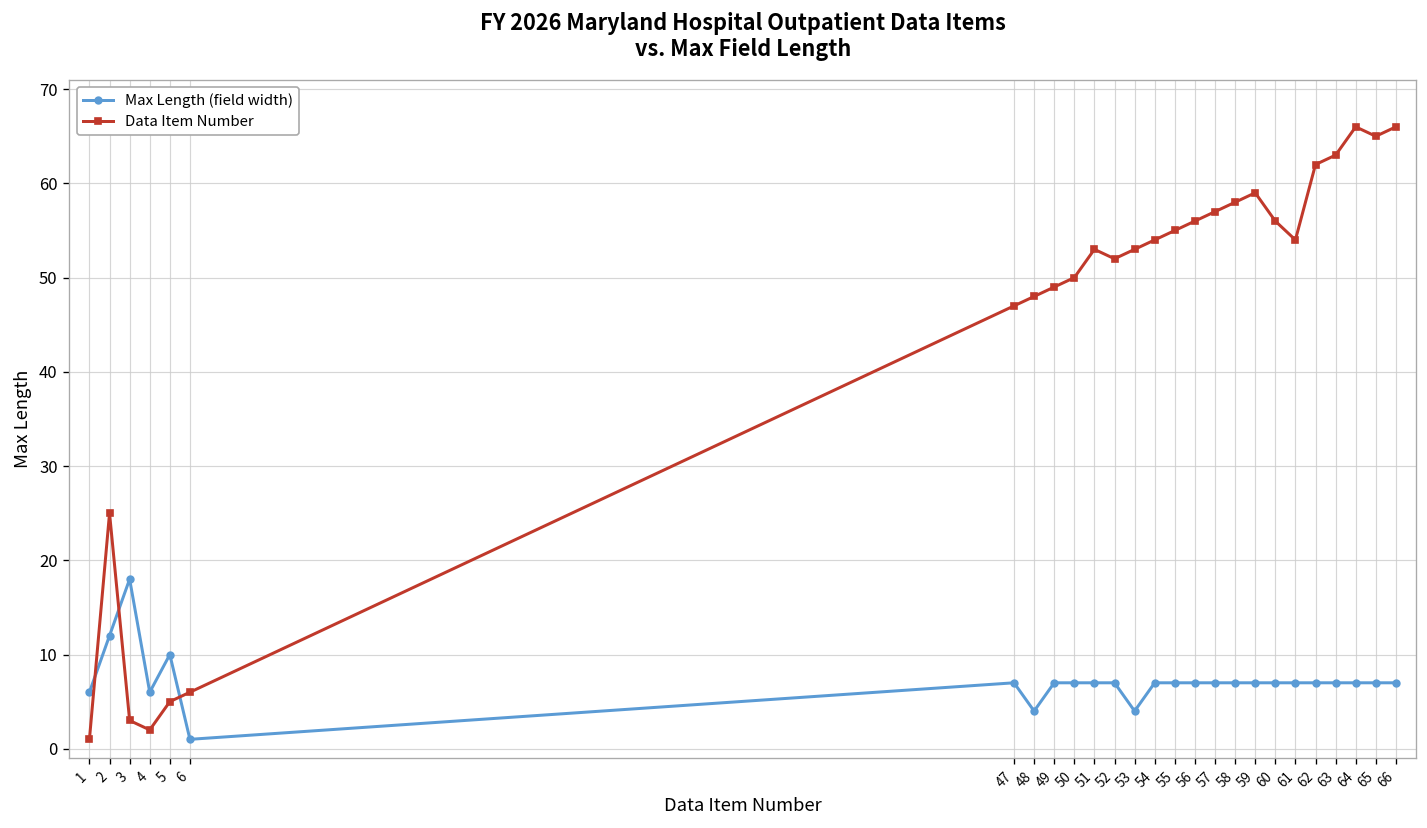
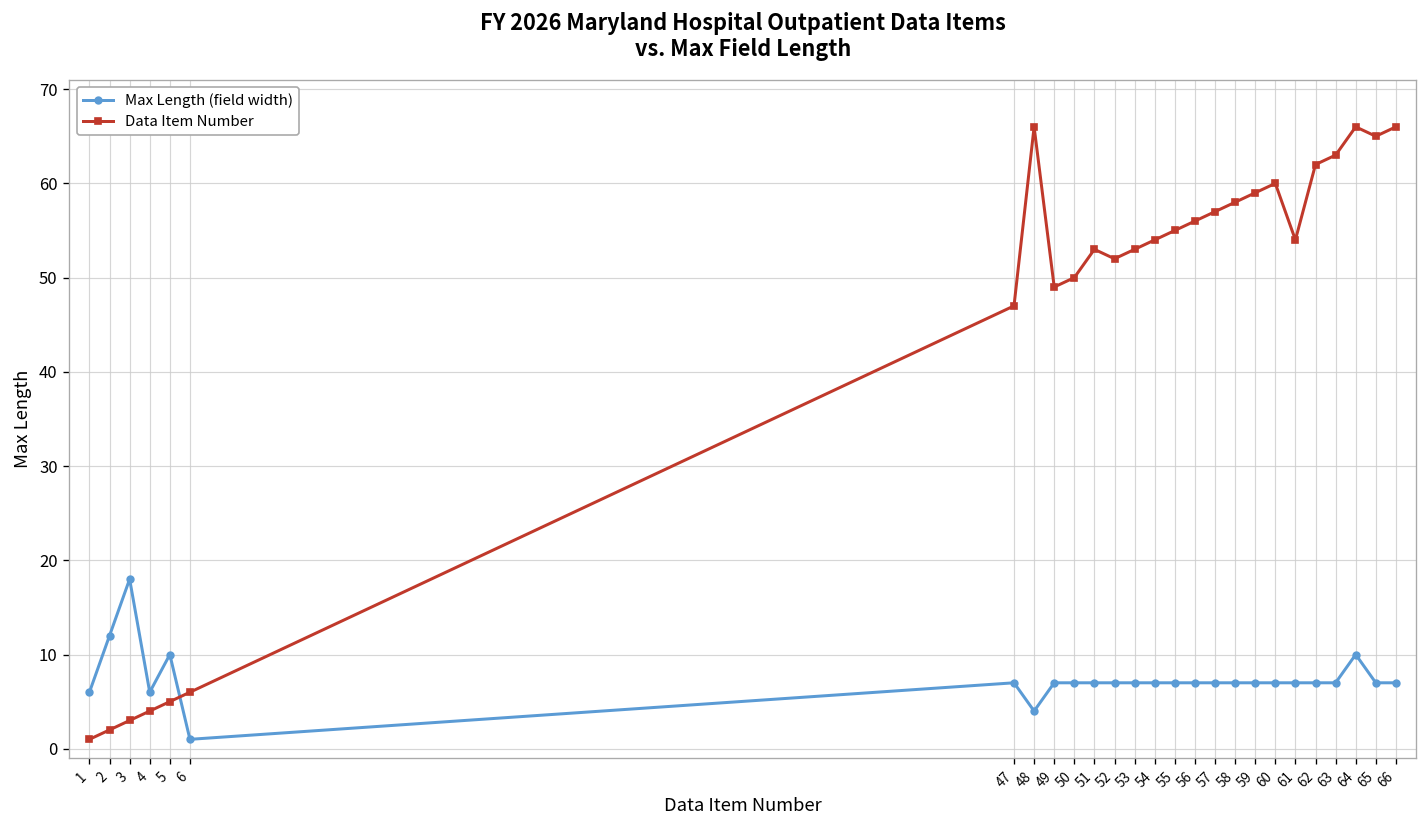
  {
    "Max Length (field width)": {
      "1": 6,
      "2": 12,
      "3": 18,
      "4": 6,
      "5": 10,
      "6": 1,
      "47": 7,
      "48": 4,
      "49": 7,
      "50": 7,
      "51": 7,
      "52": 7,
-     "53": 4,
+     "53": 7,
      "54": 7,
      "55": 7,
      "56": 7,
      "57": 7,
      "58": 7,
      "59": 7,
      "60": 7,
      "61": 7,
      "62": 7,
      "63": 7,
-     "64": 7,
+     "64": 10,
      "65": 7,
      "66": 7
    },
    "Data Item Number": {
      "1": 1,
-     "2": 25,
+     "2": 2,
      "3": 3,
-     "4": 2,
+     "4": 4,
      "5": 5,
      "6": 6,
      "47": 47,
-     "48": 48,
+     "48": 66,
      "49": 49,
      "50": 50,
      "51": 53,
      "52": 52,
      "53": 53,
      "54": 54,
      "55": 55,
      "56": 56,
      "57": 57,
      "58": 58,
      "59": 59,
-     "60": 56,
+     "60": 60,
      "61": 54,
      "62": 62,
      "63": 63,
      "64": 66,
      "65": 65,
      "66": 66
    }
  }
